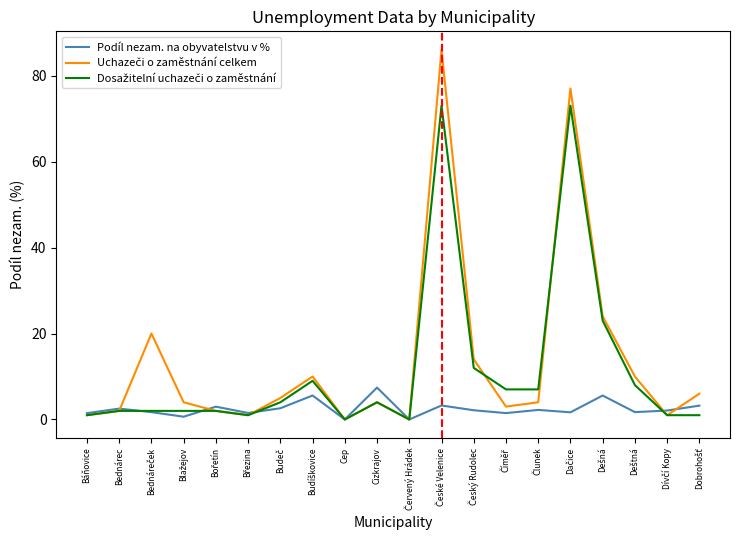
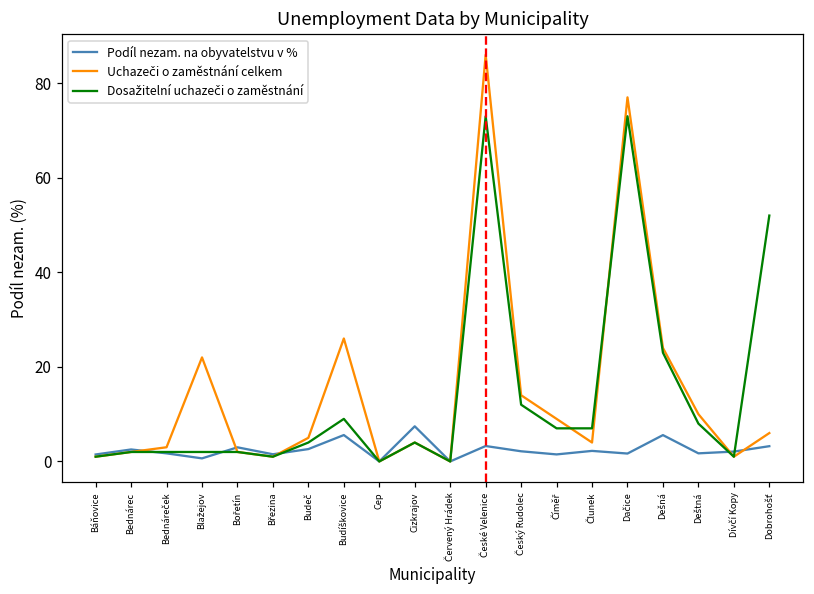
  {
    "Podíl nezam. na obyvatelstvu v %": {
      "Blažejov": 1,
      "Bořetín": 3,
      "Budeč": 3,
      "Budíškovice": 6,
      "Cizkrajov": 7,
      "České Velenice": 3,
      "Český Rudolec": 2,
      "Číměř": 1,
      "Člunek": 2,
      "Dačice": 2,
      "Dešná": 6,
      "Deštná": 2,
      "Dívčí Kopy": 2,
      "Dobrohošť": 3
    },
    "Uchazeči o zaměstnání celkem": {
-     "Bednáreček": 20,
-     "Blažejov": 4,
+     "Bednáreček": 3,
+     "Blažejov": 22,
      "Budeč": 5,
-     "Budíškovice": 10,
+     "Budíškovice": 26,
      "České Velenice": 86,
      "Český Rudolec": 14,
-     "Číměř": 3,
+     "Číměř": 9,
      "Člunek": 4,
      "Dačice": 77,
      "Dešná": 24,
      "Deštná": 10,
      "Dobrohošť": 6
    },
    "Dosažitelní uchazeči o zaměstnání": {
      "Blažejov": 2,
      "Budeč": 4,
      "Budíškovice": 9,
      "České Velenice": 73,
      "Český Rudolec": 12,
      "Číměř": 7,
      "Člunek": 7,
      "Dačice": 73,
      "Dešná": 23,
      "Deštná": 8,
-     "Dobrohošť": 1
+     "Dobrohošť": 52
    }
  }
